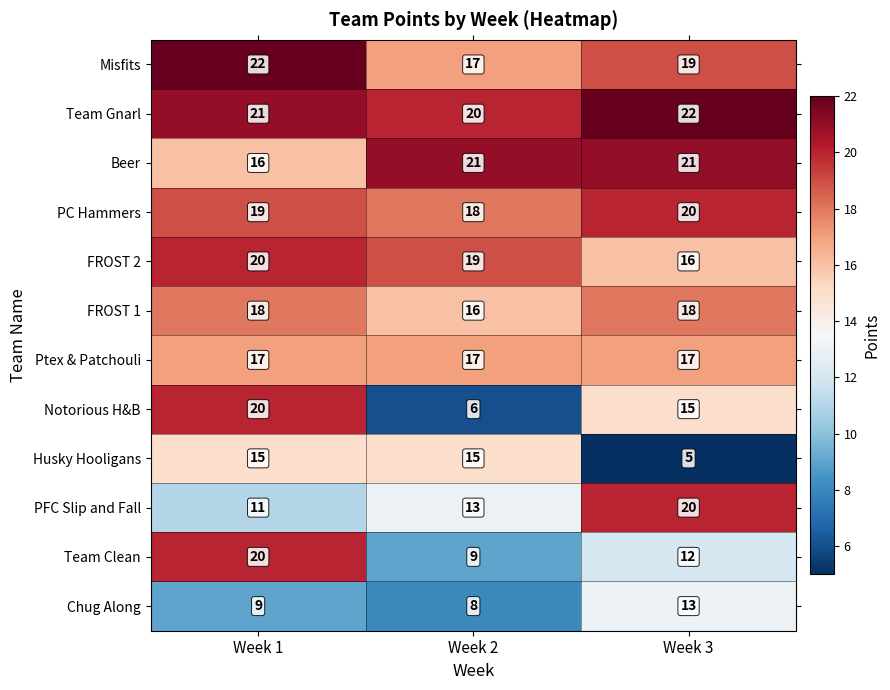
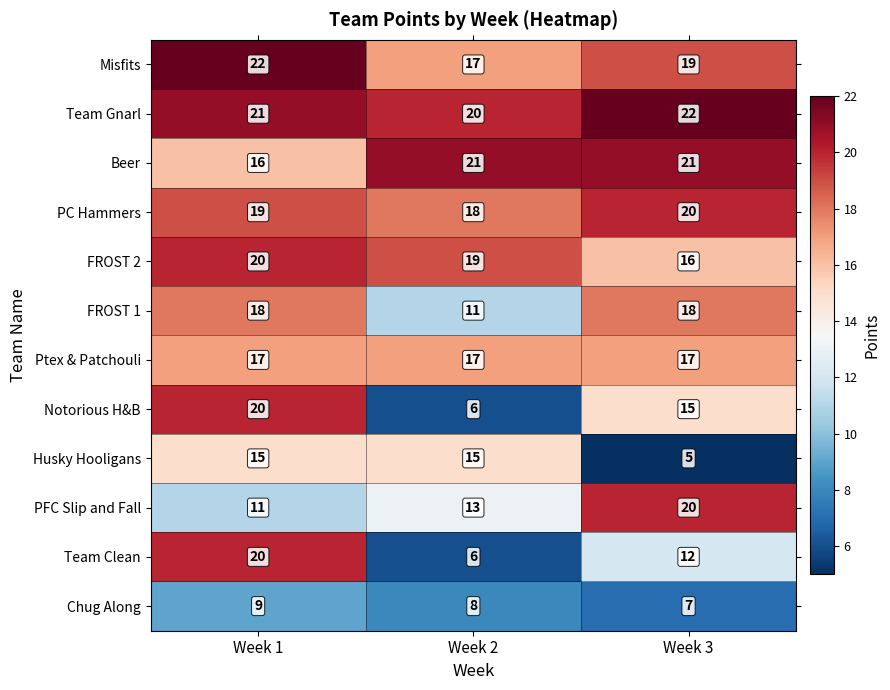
  {
    "FROST 1": {
-     "Week 2": 16
+     "Week 2": 11
    },
    "Team Clean": {
-     "Week 2": 9
+     "Week 2": 6
    },
    "Chug Along": {
-     "Week 3": 13
+     "Week 3": 7
    }
  }
